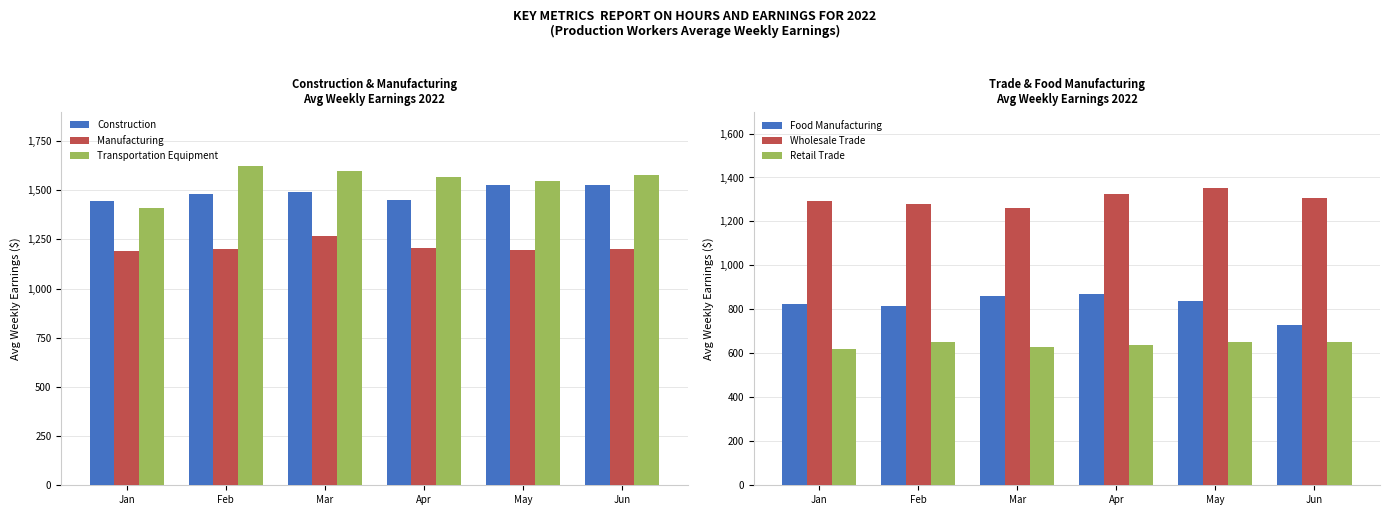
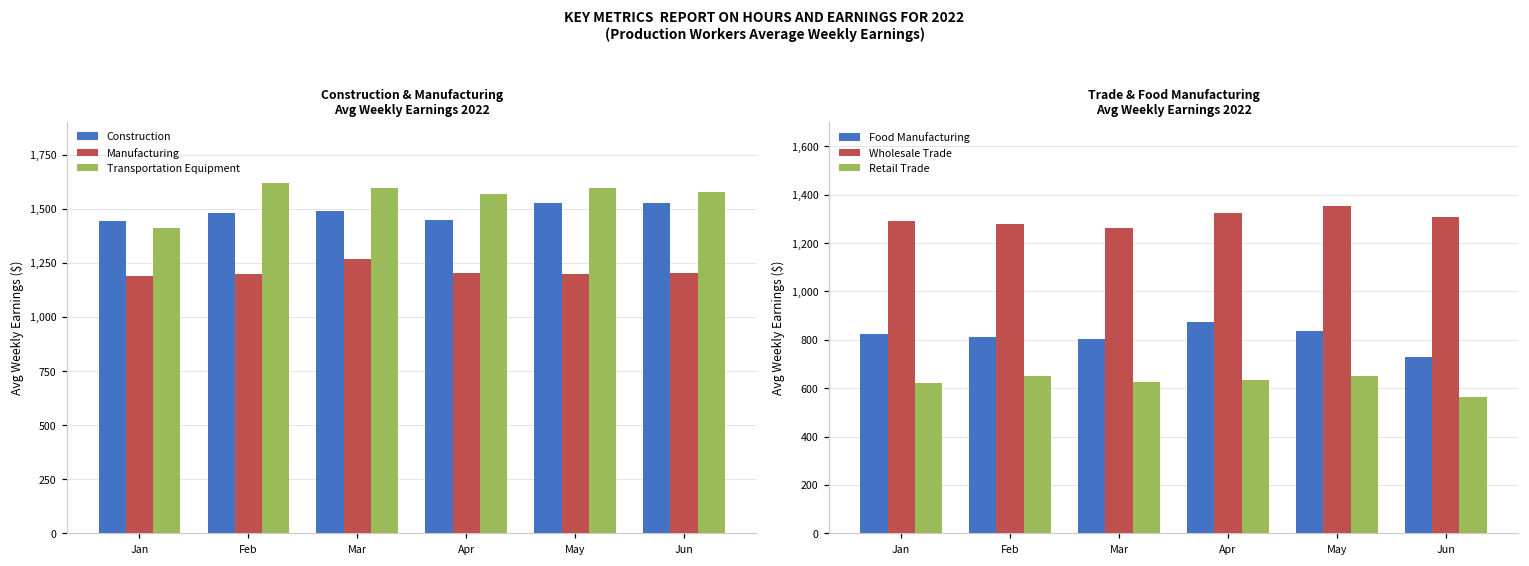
  {
    "Construction & Manufacturing Avg Weekly Earnings 2022": {
      "Construction": {
        "Jan": "1,450",
        "Feb": "1,480",
        "Mar": "1,490",
        "Apr": "1,450",
        "May": "1,530",
        "Jun": "1,530"
      },
      "Manufacturing": {
        "Jan": "1,190",
        "Feb": "1,200",
        "Mar": "1,270",
        "Apr": "1,200",
        "May": "1,200",
        "Jun": "1,200"
      },
      "Transportation Equipment": {
        "Jan": "1,410",
        "Feb": "1,620",
        "Mar": "1,600",
        "Apr": "1,570",
-       "May": "1,550",
+       "May": "1,600",
        "Jun": "1,580"
      }
    },
    "Trade & Food Manufacturing Avg Weekly Earnings 2022": {
      "Food Manufacturing": {
        "Jan": "830",
        "Feb": "810",
-       "Mar": "860",
+       "Mar": "800",
        "Apr": "870",
        "May": "840",
        "Jun": "730"
      },
      "Wholesale Trade": {
        "Jan": "1,290",
        "Feb": "1,280",
        "Mar": "1,260",
        "Apr": "1,330",
        "May": "1,350",
        "Jun": "1,310"
      },
      "Retail Trade": {
        "Jan": "620",
        "Feb": "650",
        "Mar": "630",
        "Apr": "640",
        "May": "650",
-       "Jun": "650"
+       "Jun": "570"
      }
    }
  }
